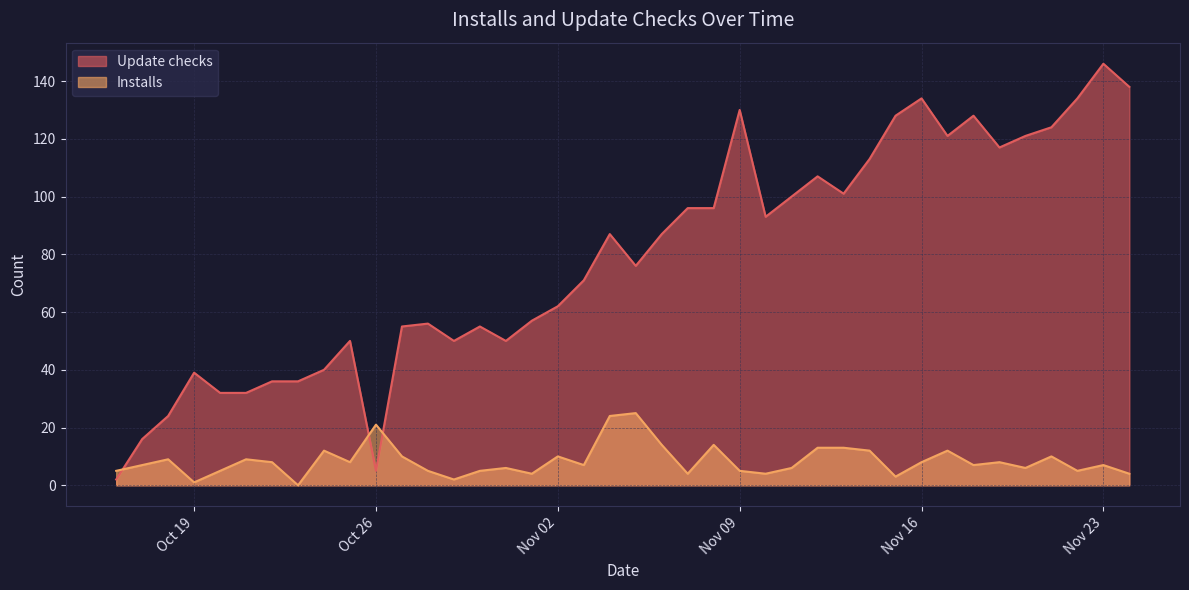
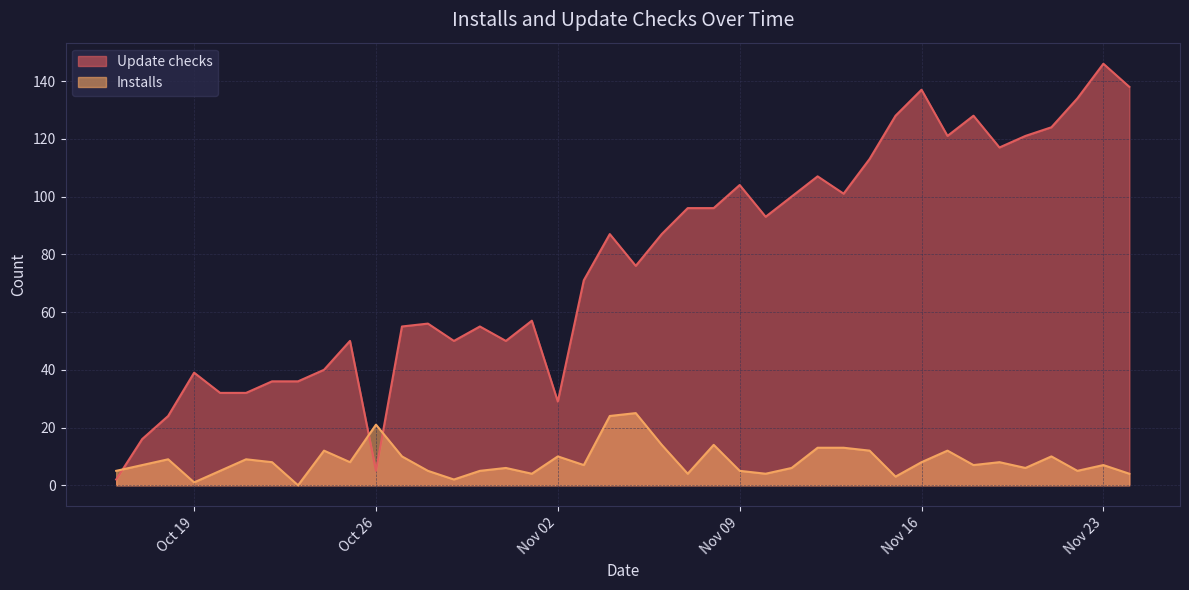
  {
    "Update checks": {
      "Oct 19": 39,
      "Oct 26": 5,
-     "Nov 02": 62,
-     "Nov 09": 130,
-     "Nov 16": 134,
+     "Nov 02": 29,
+     "Nov 09": 104,
+     "Nov 16": 137,
      "Nov 23": 146
    },
    "Installs": {
      "Oct 19": 1,
      "Oct 26": 21,
      "Nov 02": 10,
      "Nov 09": 5,
      "Nov 16": 8,
      "Nov 23": 7
    }
  }
